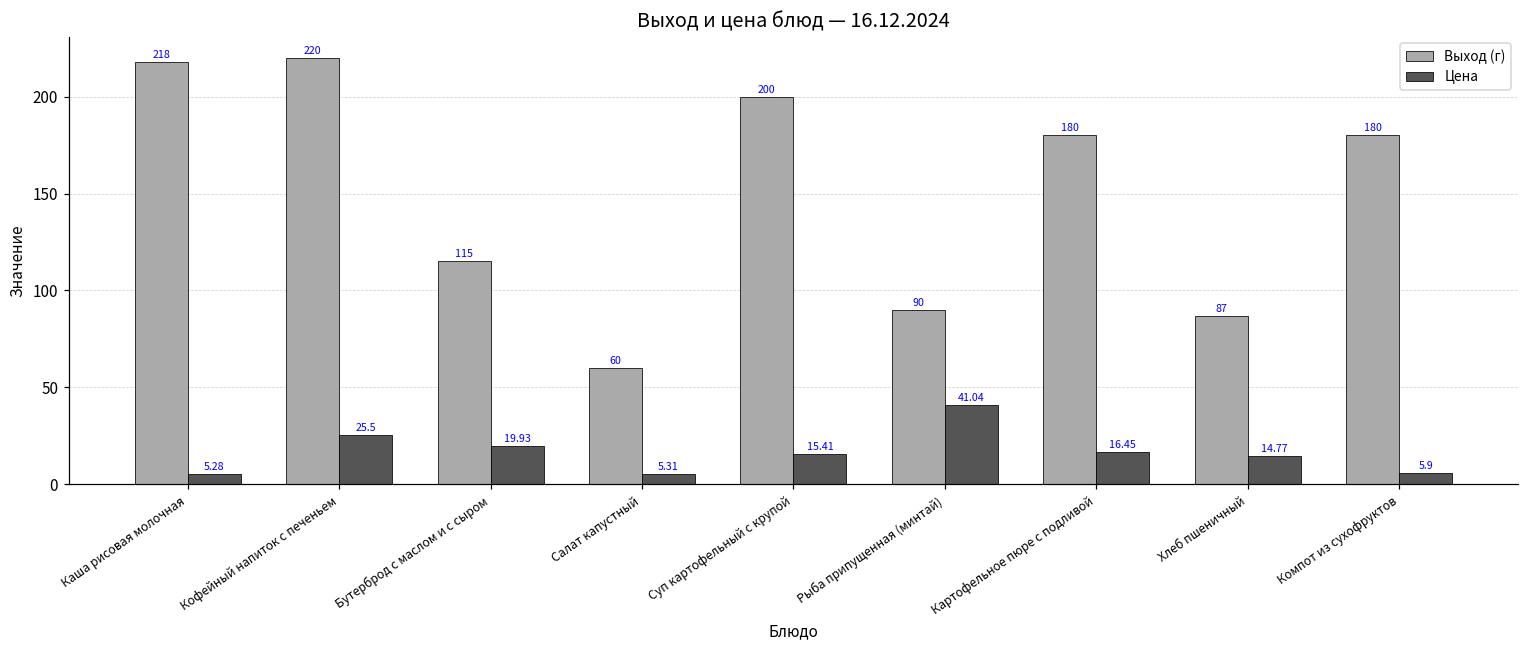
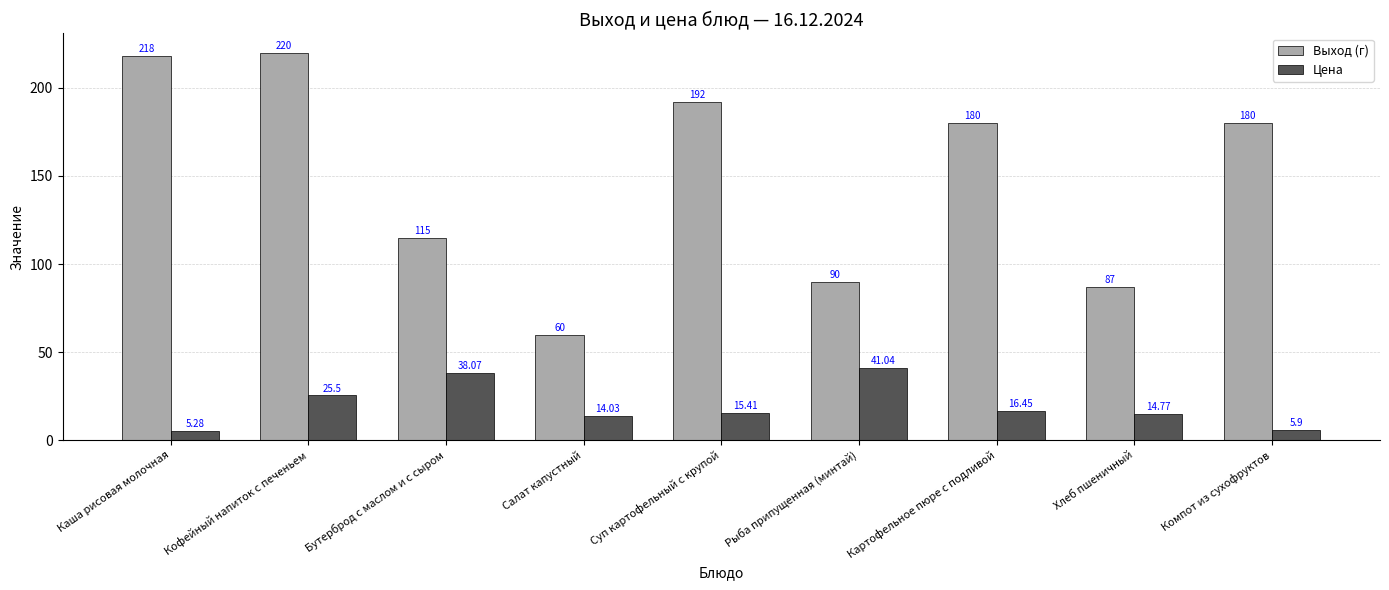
  {
    "Выход (г)": {
      "Каша рисовая молочная": 218,
      "Кофейный напиток с печеньем": 220,
      "Бутерброд с маслом и с сыром": 115,
      "Салат капустный": 60,
-     "Суп картофельный с крупой": 200,
+     "Суп картофельный с крупой": 192,
      "Рыба припущенная (минтай)": 90,
      "Картофельное пюре с подливой": 180,
      "Хлеб пшеничный": 87,
      "Компот из сухофруктов": 180
    },
    "Цена": {
      "Каша рисовая молочная": 5.28,
      "Кофейный напиток с печеньем": 25.5,
-     "Бутерброд с маслом и с сыром": 19.93,
-     "Салат капустный": 5.31,
+     "Бутерброд с маслом и с сыром": 38.07,
+     "Салат капустный": 14.03,
      "Суп картофельный с крупой": 15.41,
      "Рыба припущенная (минтай)": 41.04,
      "Картофельное пюре с подливой": 16.45,
      "Хлеб пшеничный": 14.77,
      "Компот из сухофруктов": 5.9
    }
  }
